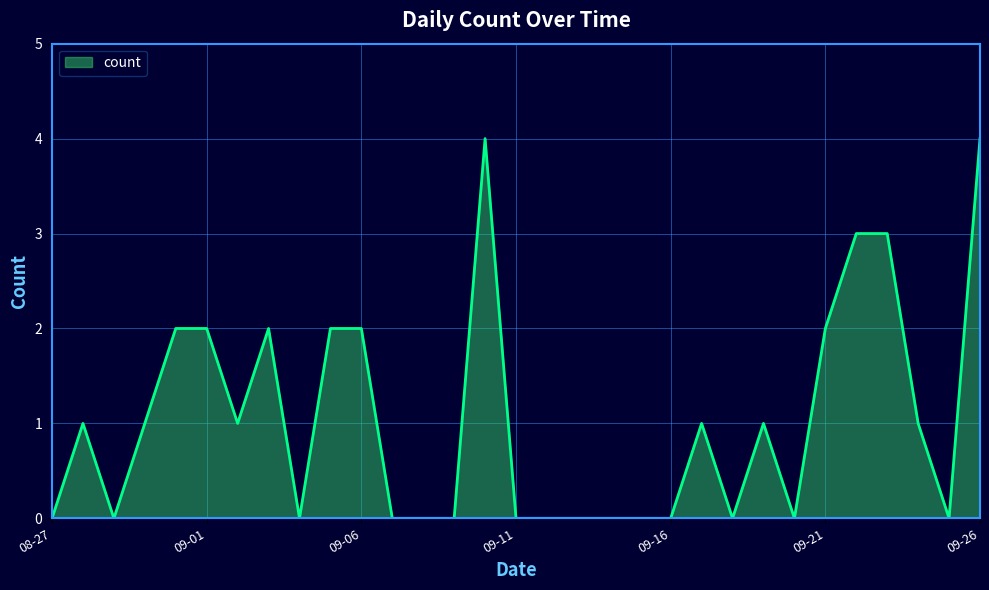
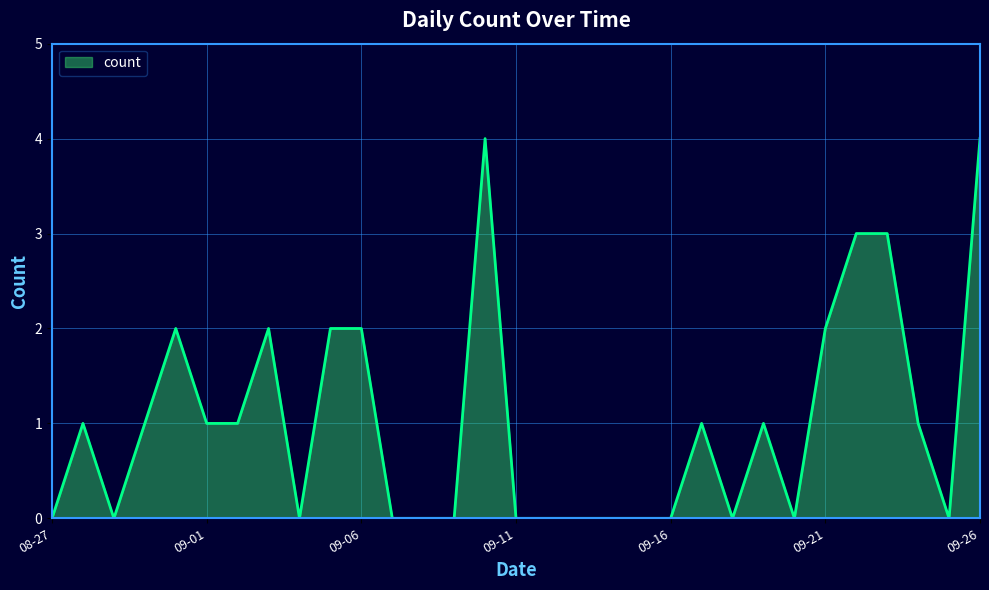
  {
    "08-27": 0,
-   "09-01": 2,
+   "09-01": 1,
    "09-06": 2,
    "09-11": 0,
    "09-16": 0,
    "09-21": 2,
    "09-26": 4
  }
